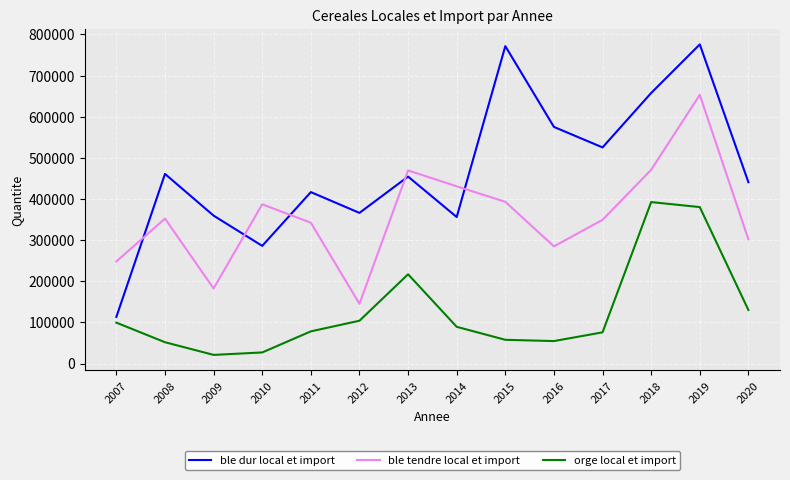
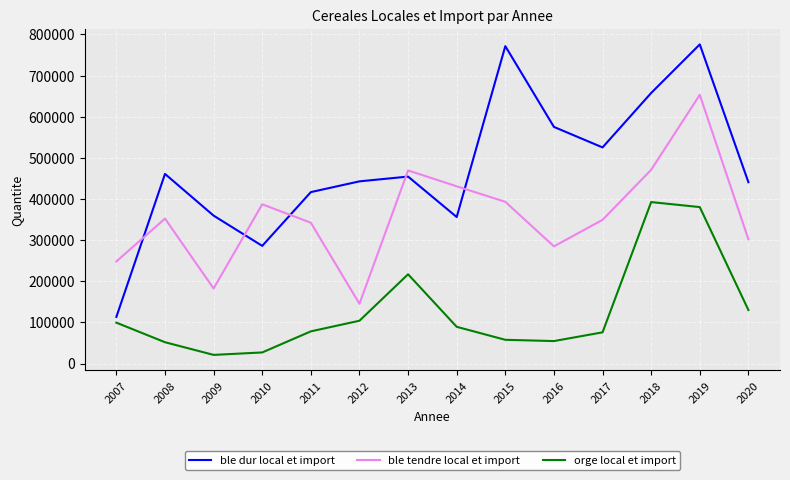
  {
    "ble dur local et import": {
      "2007": 110000,
      "2008": 460000,
      "2009": 360000,
      "2010": 290000,
      "2011": 420000,
-     "2012": 370000,
+     "2012": 440000,
      "2013": 450000,
      "2014": 360000,
      "2015": 770000,
      "2016": 580000,
      "2017": 530000,
      "2018": 660000,
      "2019": 780000,
      "2020": 440000
    },
    "ble tendre local et import": {
      "2007": 250000,
      "2008": 350000,
      "2009": 180000,
      "2010": 390000,
      "2011": 340000,
      "2012": 150000,
      "2013": 470000,
      "2014": 430000,
      "2015": 390000,
      "2016": 280000,
      "2017": 350000,
      "2018": 470000,
      "2019": 650000,
      "2020": 300000
    },
    "orge local et import": {
      "2007": 100000,
      "2008": 50000,
      "2009": 20000,
      "2010": 30000,
      "2011": 80000,
      "2012": 100000,
      "2013": 220000,
      "2014": 90000,
      "2015": 60000,
      "2016": 50000,
      "2017": 80000,
      "2018": 390000,
      "2019": 380000,
      "2020": 130000
    }
  }
